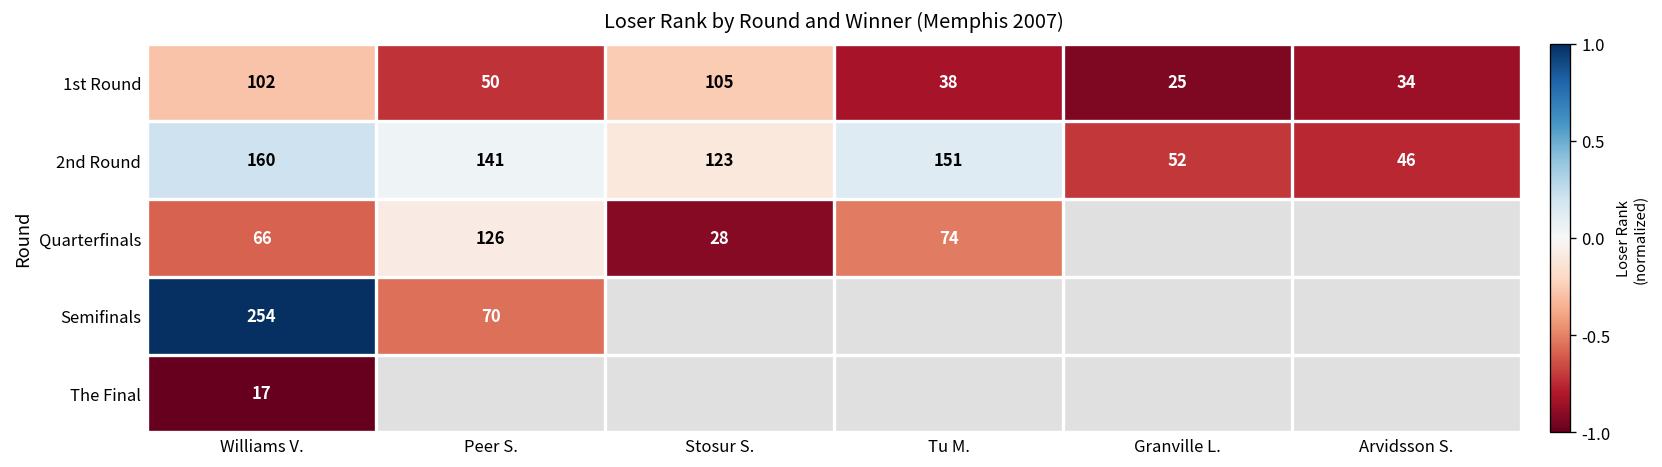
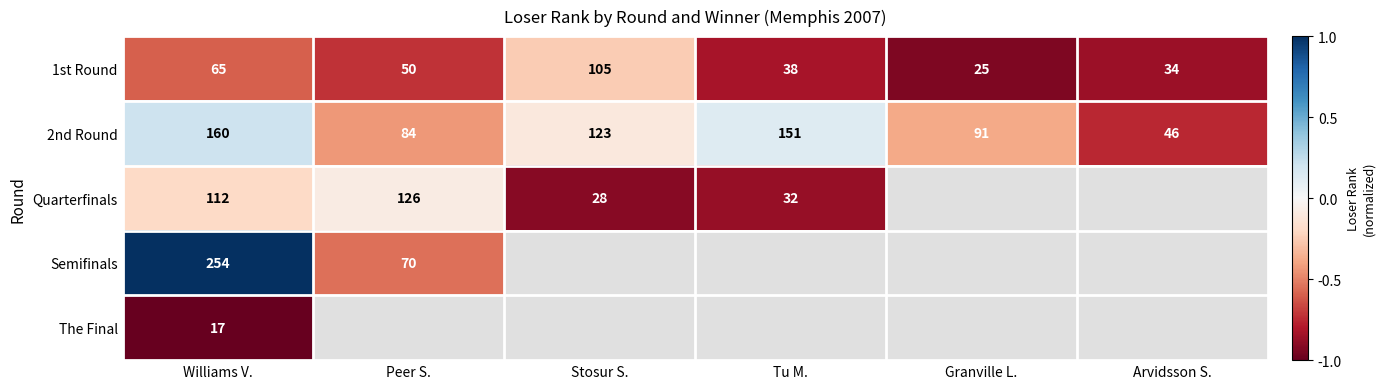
  {
    "1st Round": {
-     "Williams V.": 102,
+     "Williams V.": 65,
      "Peer S.": 50,
      "Stosur S.": 105,
      "Tu M.": 38,
      "Granville L.": 25,
      "Arvidsson S.": 34
    },
    "2nd Round": {
      "Williams V.": 160,
-     "Peer S.": 141,
+     "Peer S.": 84,
      "Stosur S.": 123,
      "Tu M.": 151,
-     "Granville L.": 52,
+     "Granville L.": 91,
      "Arvidsson S.": 46
    },
    "Quarterfinals": {
-     "Williams V.": 66,
+     "Williams V.": 112,
      "Peer S.": 126,
      "Stosur S.": 28,
-     "Tu M.": 74
+     "Tu M.": 32
    },
    "Semifinals": {
      "Williams V.": 254,
      "Peer S.": 70
    },
    "The Final": {
      "Williams V.": 17
    }
  }
